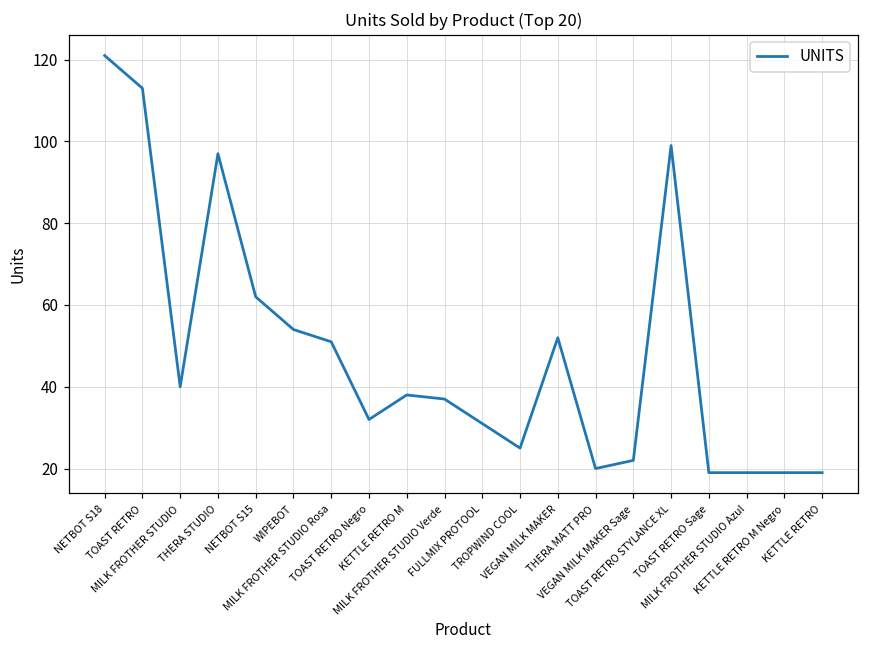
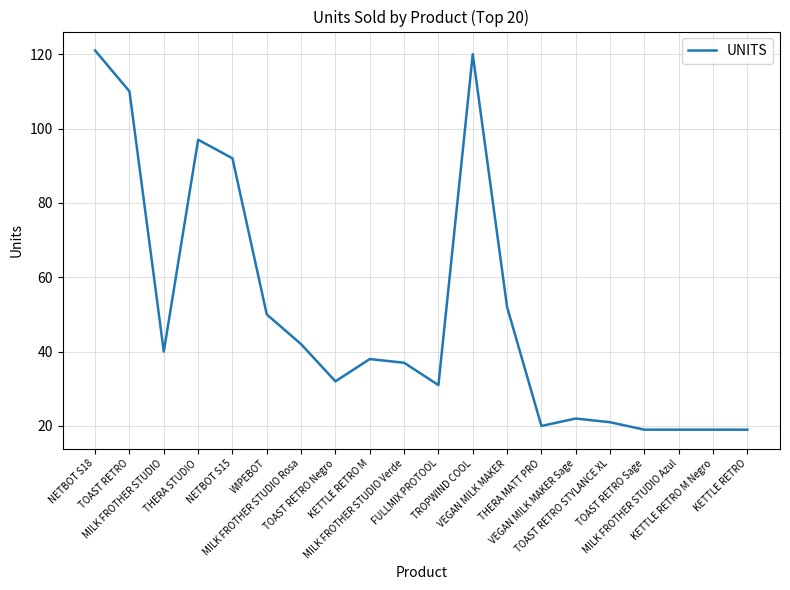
  {
    "NETBOT S18": 121,
-   "TOAST RETRO": 113,
+   "TOAST RETRO": 110,
    "MILK FROTHER STUDIO": 40,
    "THERA STUDIO": 97,
-   "NETBOT S15": 62,
-   "WIPEBOT": 54,
-   "MILK FROTHER STUDIO Rosa": 51,
+   "NETBOT S15": 92,
+   "WIPEBOT": 50,
+   "MILK FROTHER STUDIO Rosa": 42,
    "TOAST RETRO Negro": 32,
    "KETTLE RETRO M": 38,
    "MILK FROTHER STUDIO Verde": 37,
    "FULLMIX PROTOOL": 31,
-   "TROPWIND COOL": 25,
+   "TROPWIND COOL": 120,
    "VEGAN MILK MAKER": 52,
    "THERA MATT PRO": 20,
    "VEGAN MILK MAKER Sage": 22,
-   "TOAST RETRO STYLANCE XL": 99,
+   "TOAST RETRO STYLANCE XL": 21,
    "TOAST RETRO Sage": 19,
    "MILK FROTHER STUDIO Azul": 19,
    "KETTLE RETRO M Negro": 19,
    "KETTLE RETRO": 19
  }
